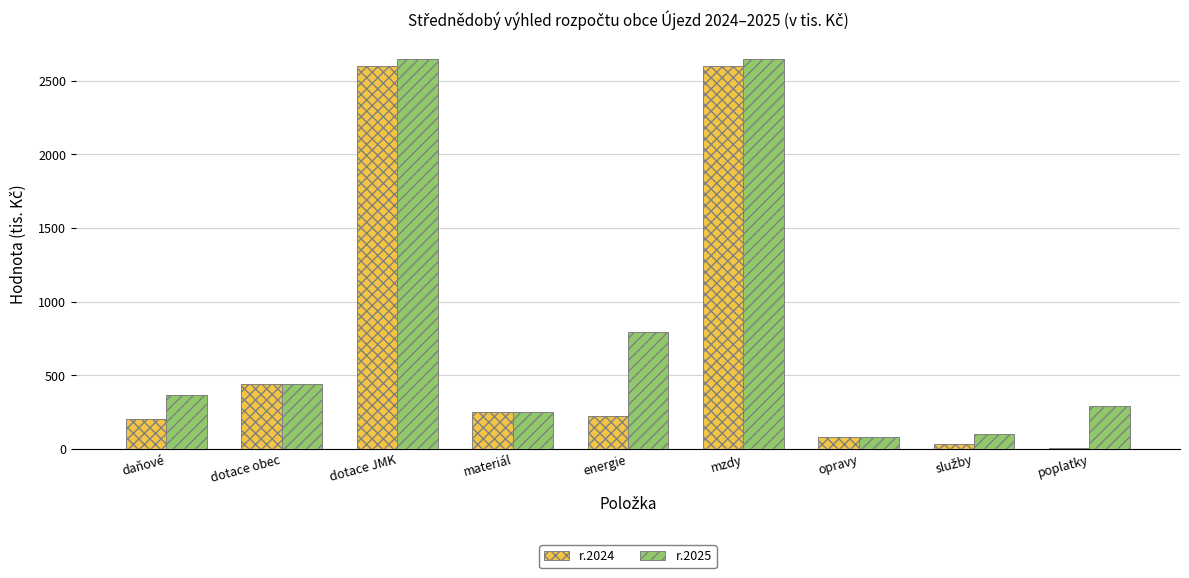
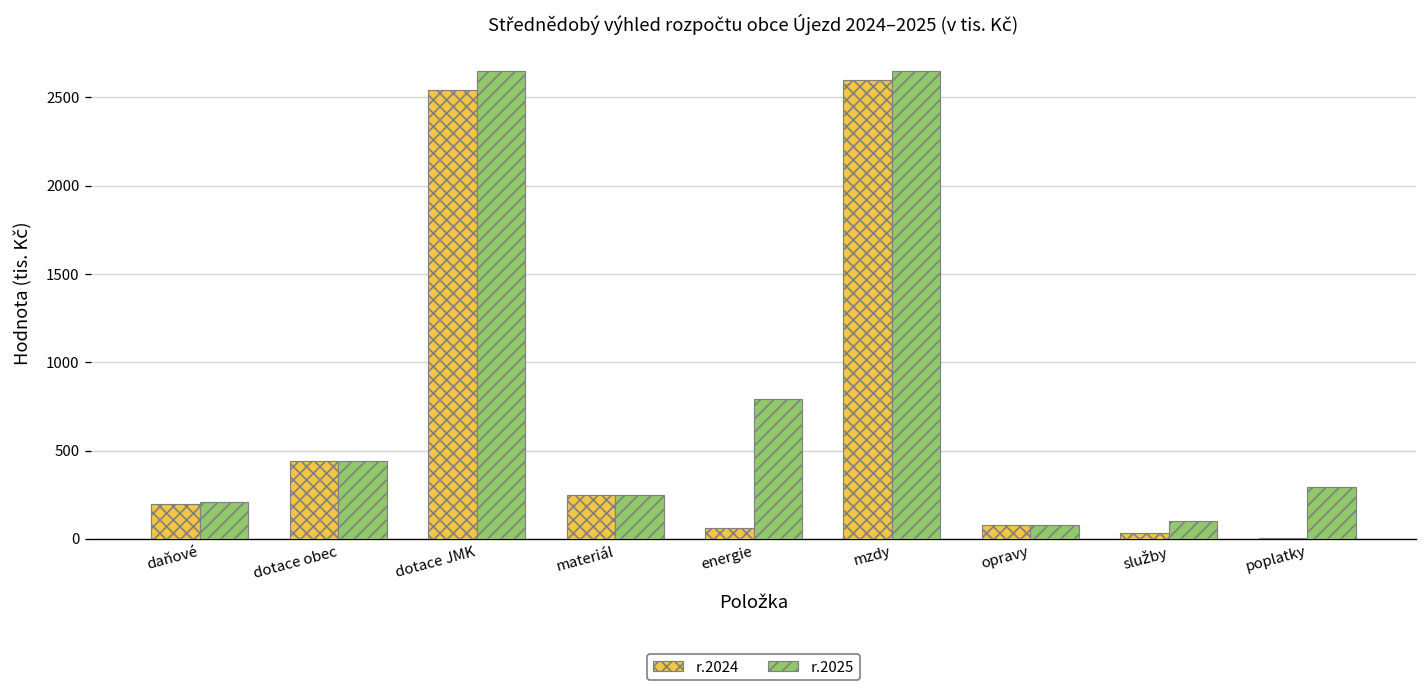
  {
    "r.2024": {
      "daňové": 200,
      "dotace obec": 440,
-     "dotace JMK": 2600,
+     "dotace JMK": 2540,
      "materiál": 250,
-     "energie": 220,
+     "energie": 60,
      "mzdy": 2600,
      "opravy": 80,
      "služby": 30
    },
    "r.2025": {
-     "daňové": 370,
+     "daňové": 210,
      "dotace obec": 440,
      "dotace JMK": 2650,
      "materiál": 250,
      "energie": 790,
      "mzdy": 2650,
      "opravy": 80,
      "služby": 100,
      "poplatky": 290
    }
  }
